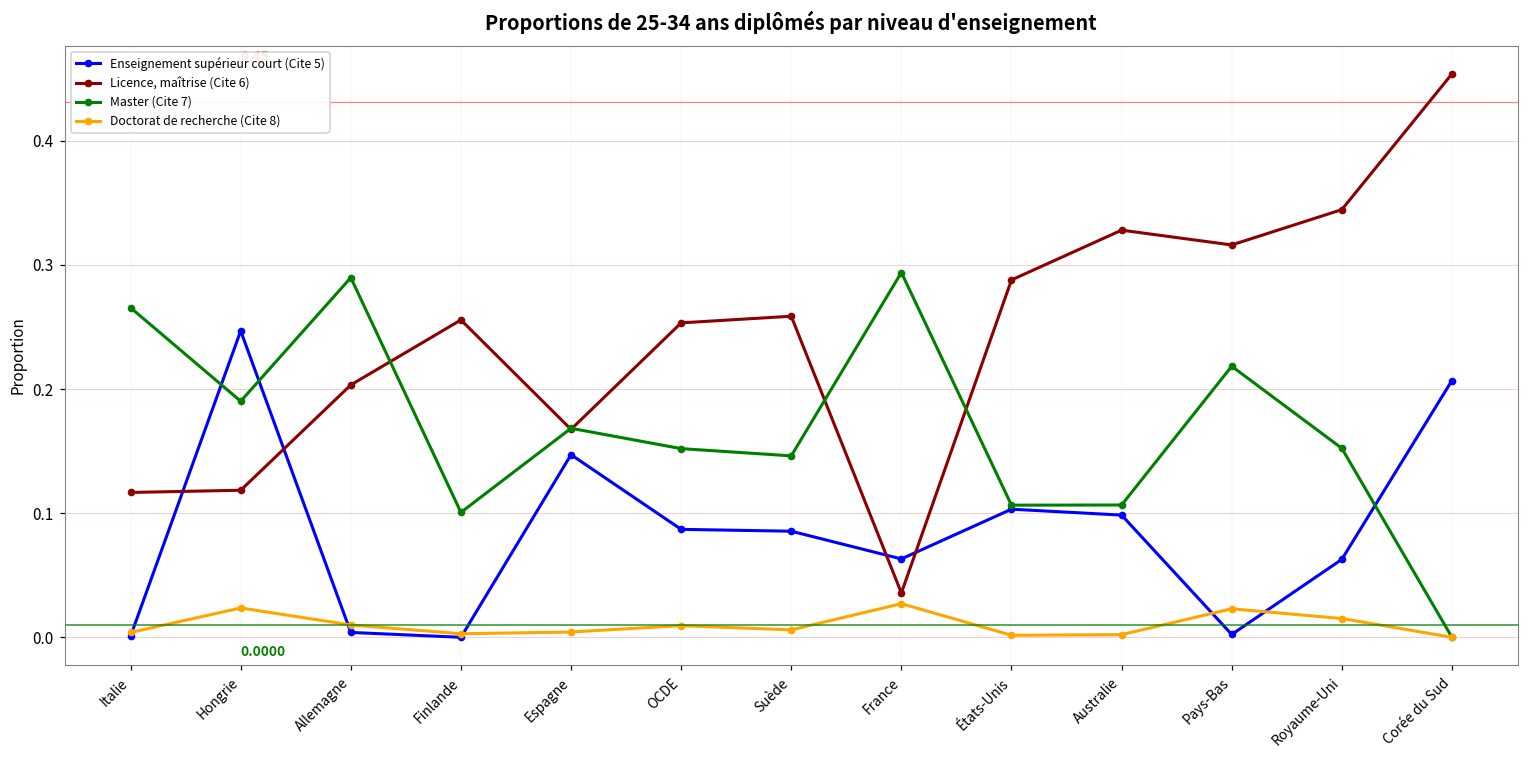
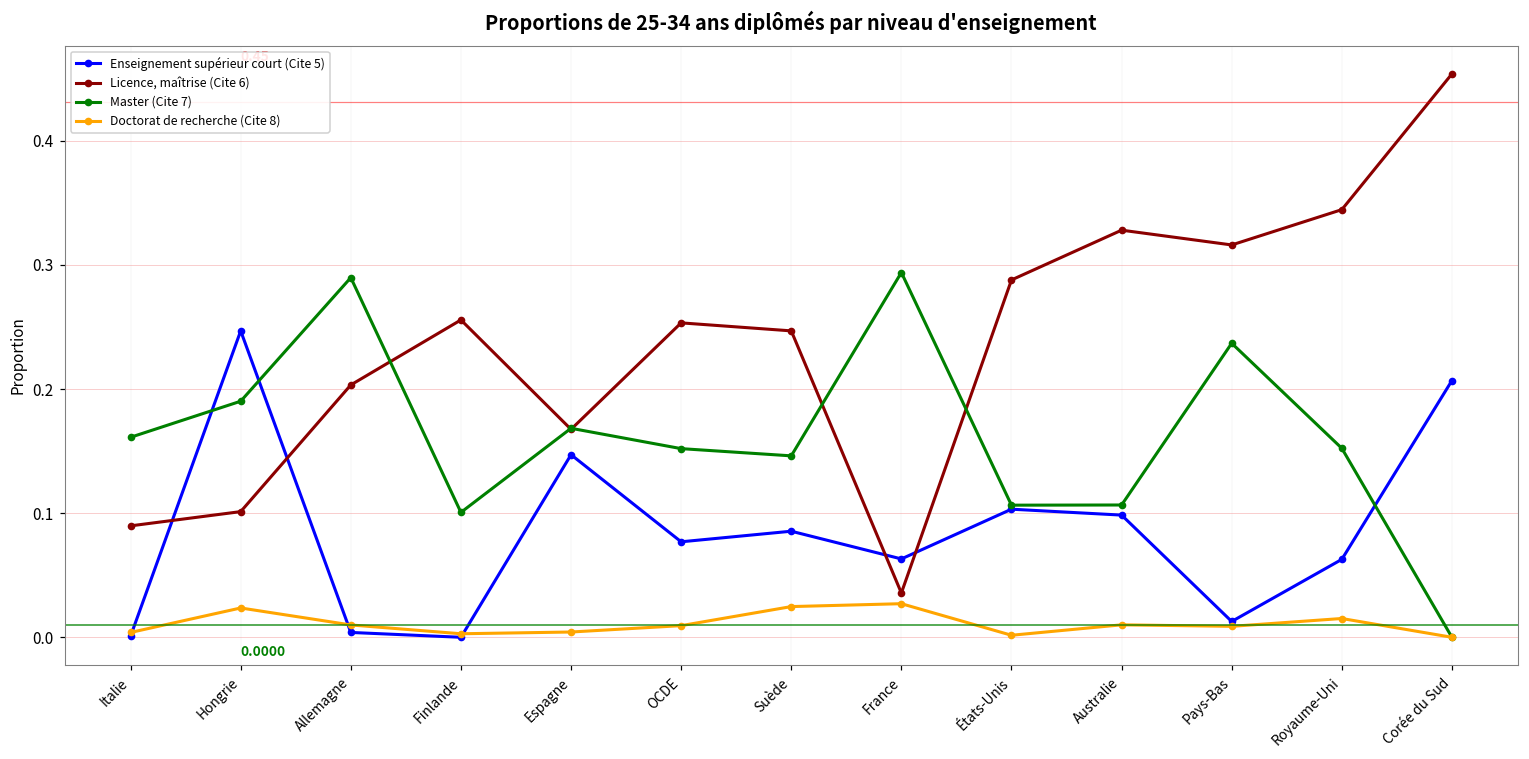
  {
    "Enseignement supérieur court (Cite 5)": {
      "Italie": 0.001,
      "Hongrie": 0.247,
      "Allemagne": 0.004,
      "Finlande": 0.000,
      "Espagne": 0.147,
-     "OCDE": 0.087,
+     "OCDE": 0.077,
      "Suède": 0.085,
      "France": 0.063,
      "États-Unis": 0.103,
      "Australie": 0.098,
-     "Pays-Bas": 0.002,
+     "Pays-Bas": 0.013,
      "Royaume-Uni": 0.063,
      "Corée du Sud": 0.207
    },
    "Licence, maîtrise (Cite 6)": {
-     "Italie": 0.117,
-     "Hongrie": 0.118,
+     "Italie": 0.090,
+     "Hongrie": 0.101,
      "Allemagne": 0.203,
      "Finlande": 0.256,
      "OCDE": 0.253,
-     "Suède": 0.259,
+     "Suède": 0.247,
      "France": 0.036,
      "États-Unis": 0.288,
      "Australie": 0.328,
      "Pays-Bas": 0.316,
      "Royaume-Uni": 0.345,
      "Corée du Sud": 0.454
    },
    "Master (Cite 7)": {
-     "Italie": 0.266,
+     "Italie": 0.161,
      "Hongrie": 0.190,
      "Allemagne": 0.290,
      "Finlande": 0.101,
      "OCDE": 0.152,
      "Suède": 0.146,
      "France": 0.294,
      "États-Unis": 0.106,
      "Australie": 0.107,
-     "Pays-Bas": 0.218,
+     "Pays-Bas": 0.237,
      "Royaume-Uni": 0.152
    },
    "Doctorat de recherche (Cite 8)": {
      "Italie": 0.004,
      "Hongrie": 0.024,
      "Allemagne": 0.010,
      "Finlande": 0.003,
      "Espagne": 0.004,
      "OCDE": 0.009,
-     "Suède": 0.006,
+     "Suède": 0.025,
      "France": 0.027,
      "États-Unis": 0.002,
-     "Australie": 0.002,
-     "Pays-Bas": 0.023,
+     "Australie": 0.010,
+     "Pays-Bas": 0.009,
      "Royaume-Uni": 0.015
    }
  }
